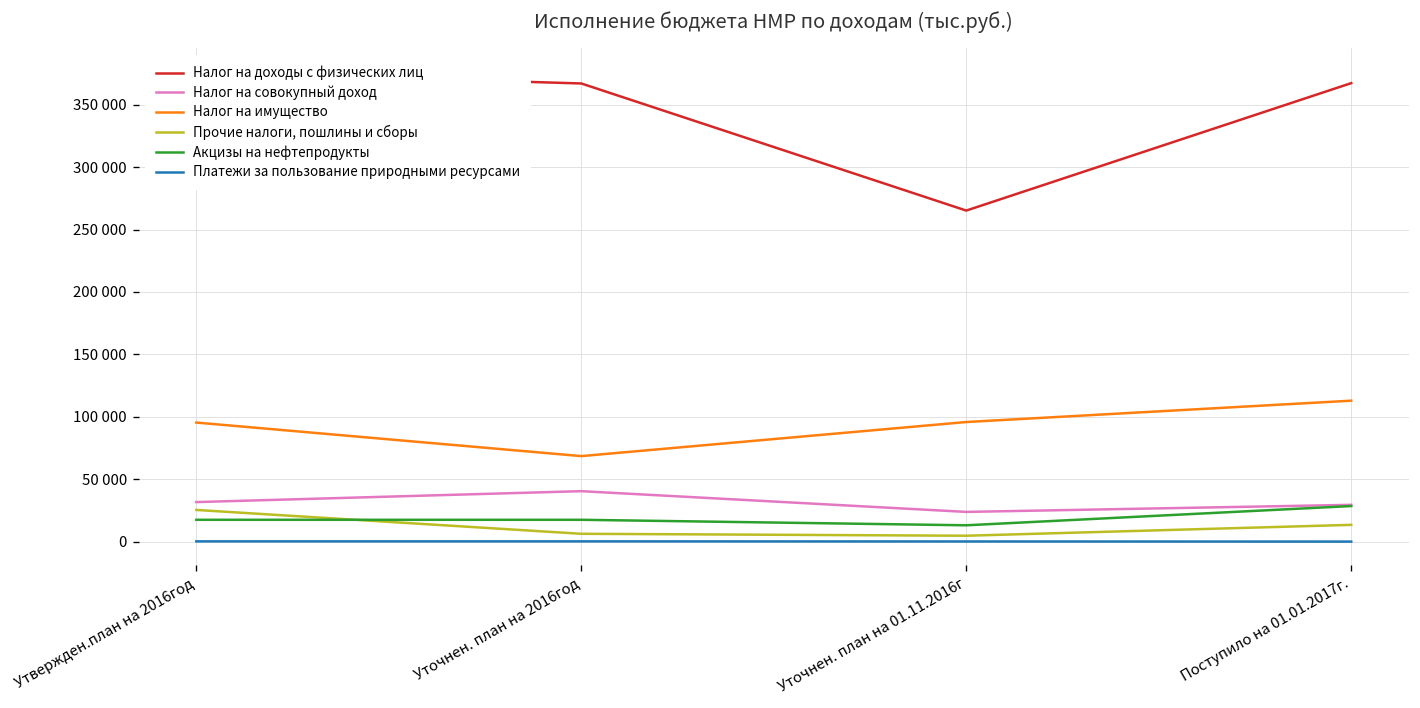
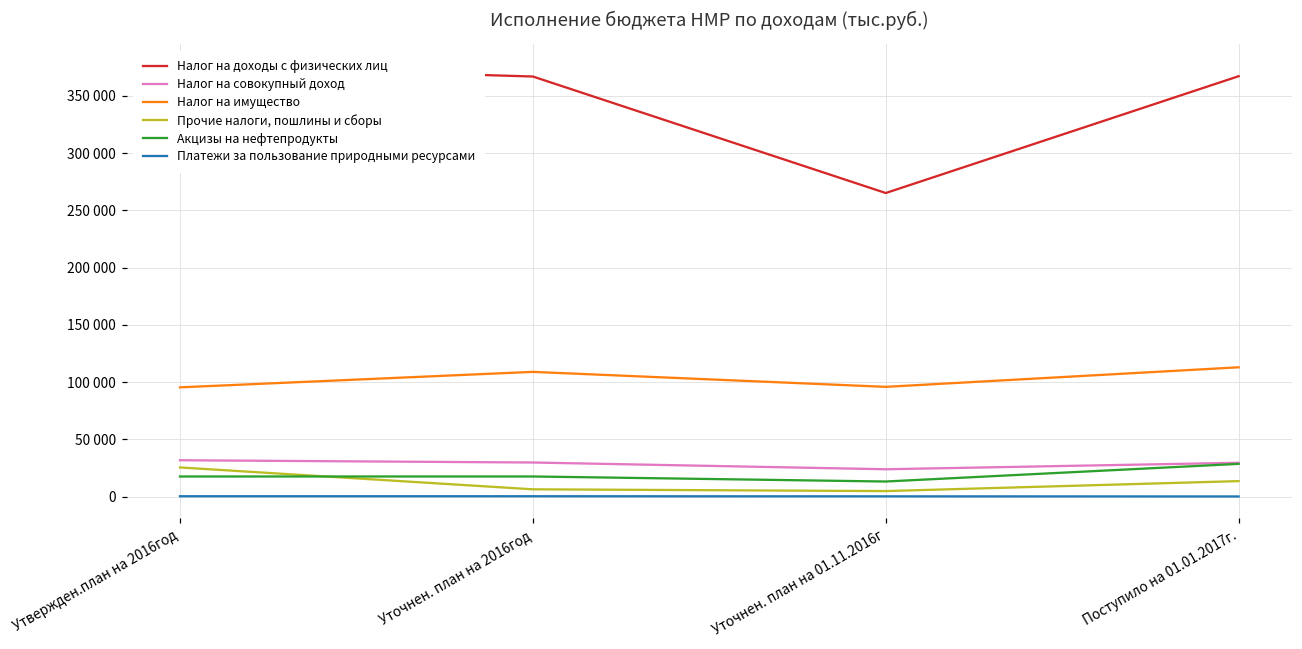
  {
    "Налог на доходы с физических лиц": {
      "Уточнен. план на 2016год": 367000,
      "Уточнен. план на 01.11.2016г": 265000,
      "Поступило на 01.01.2017г.": 367000
    },
    "Налог на совокупный доход": {
      "Утвержден.план на 2016год": 32000,
-     "Уточнен. план на 2016год": 41000,
+     "Уточнен. план на 2016год": 30000,
      "Уточнен. план на 01.11.2016г": 24000
    },
    "Налог на имущество": {
      "Утвержден.план на 2016год": 95000,
-     "Уточнен. план на 2016год": 69000,
+     "Уточнен. план на 2016год": 109000,
      "Уточнен. план на 01.11.2016г": 96000,
      "Поступило на 01.01.2017г.": 113000
    },
    "Прочие налоги, пошлины и сборы": {
      "Утвержден.план на 2016год": 25000,
      "Уточнен. план на 2016год": 6000,
      "Уточнен. план на 01.11.2016г": 5000,
      "Поступило на 01.01.2017г.": 14000
    },
    "Акцизы на нефтепродукты": {
      "Утвержден.план на 2016год": 18000,
      "Уточнен. план на 2016год": 18000,
      "Уточнен. план на 01.11.2016г": 13000
    },
    "Платежи за пользование природными ресурсами": {
      "Утвержден.план на 2016год": 0,
      "Уточнен. план на 2016год": 0,
      "Уточнен. план на 01.11.2016г": 0,
      "Поступило на 01.01.2017г.": 0
    }
  }
